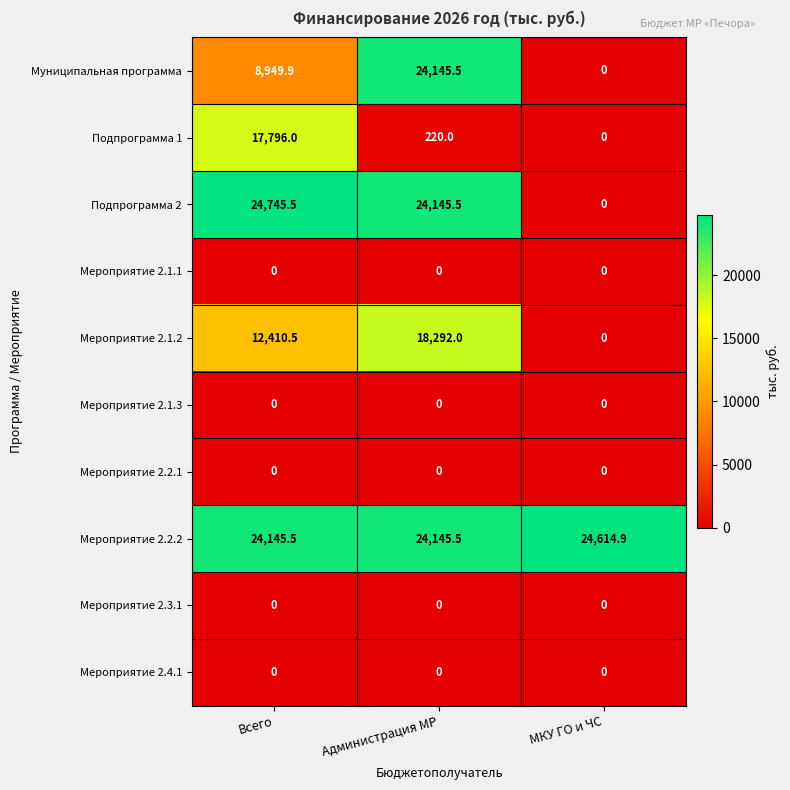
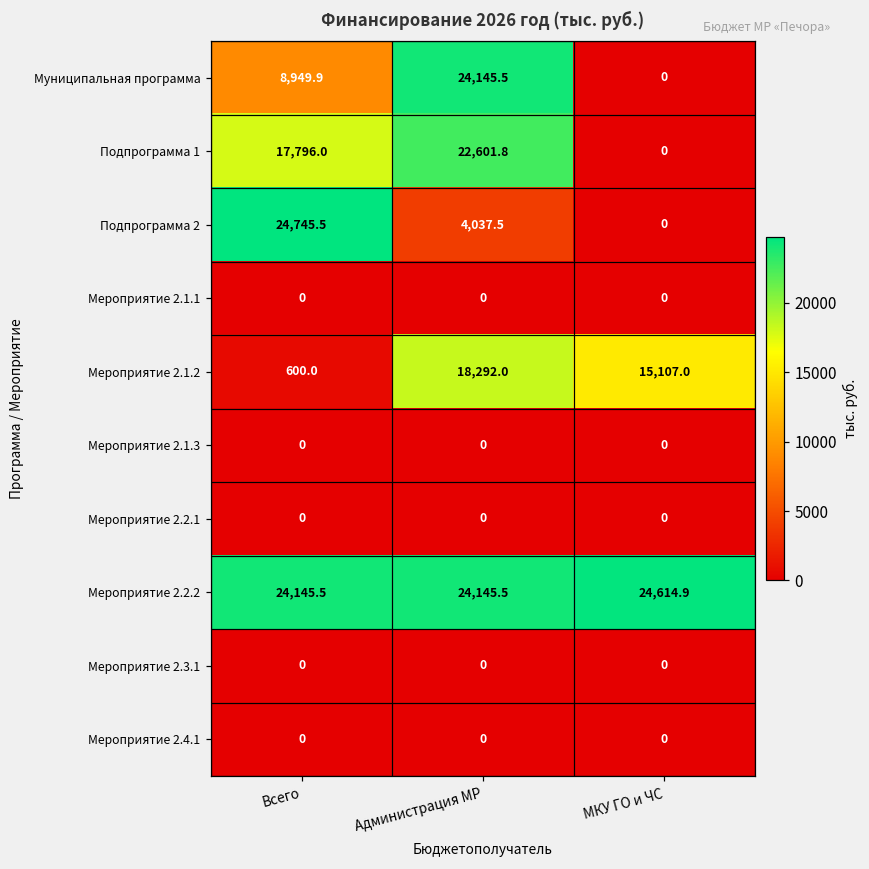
  {
    "Муниципальная программа": {
      "Всего": "8,949.9",
      "Администрация МР": "24,145.5",
      "МКУ ГО и ЧС": "0"
    },
    "Подпрограмма 1": {
      "Всего": "17,796.0",
-     "Администрация МР": "220.0",
+     "Администрация МР": "22,601.8",
      "МКУ ГО и ЧС": "0"
    },
    "Подпрограмма 2": {
      "Всего": "24,745.5",
-     "Администрация МР": "24,145.5",
+     "Администрация МР": "4,037.5",
      "МКУ ГО и ЧС": "0"
    },
    "Мероприятие 2.1.1": {
      "Всего": "0",
      "Администрация МР": "0",
      "МКУ ГО и ЧС": "0"
    },
    "Мероприятие 2.1.2": {
-     "Всего": "12,410.5",
+     "Всего": "600.0",
      "Администрация МР": "18,292.0",
-     "МКУ ГО и ЧС": "0"
+     "МКУ ГО и ЧС": "15,107.0"
    },
    "Мероприятие 2.1.3": {
      "Всего": "0",
      "Администрация МР": "0",
      "МКУ ГО и ЧС": "0"
    },
    "Мероприятие 2.2.1": {
      "Всего": "0",
      "Администрация МР": "0",
      "МКУ ГО и ЧС": "0"
    },
    "Мероприятие 2.2.2": {
      "Всего": "24,145.5",
      "Администрация МР": "24,145.5",
      "МКУ ГО и ЧС": "24,614.9"
    },
    "Мероприятие 2.3.1": {
      "Всего": "0",
      "Администрация МР": "0",
      "МКУ ГО и ЧС": "0"
    },
    "Мероприятие 2.4.1": {
      "Всего": "0",
      "Администрация МР": "0",
      "МКУ ГО и ЧС": "0"
    }
  }
